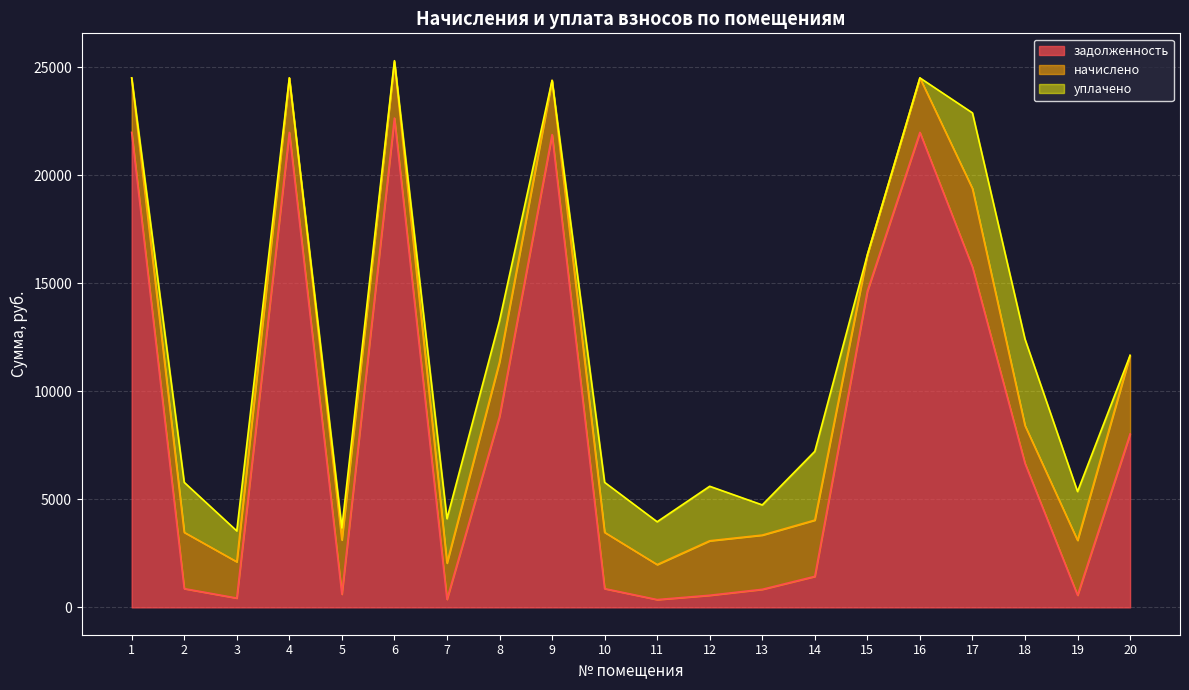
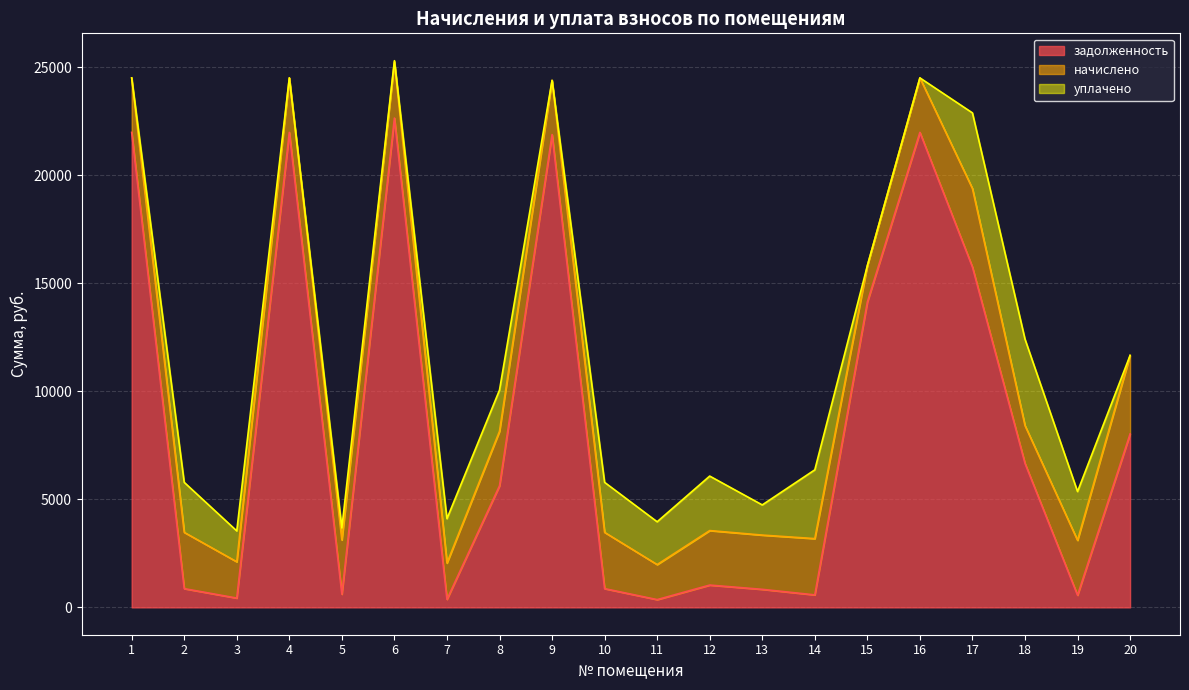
  {
    "задолженность": {
      "1": 22000,
      "2": 900,
      "3": 400,
      "4": 22000,
      "5": 600,
      "6": 22600,
      "7": 400,
-     "8": 8800,
+     "8": 5600,
      "9": 21900,
      "10": 900,
      "11": 400,
-     "12": 600,
+     "12": 1000,
      "13": 800,
-     "14": 1400,
-     "15": 14600,
+     "14": 600,
+     "15": 14100,
      "16": 22000,
      "17": 15700,
      "18": 6700,
      "19": 600,
      "20": 8000
    }
  }
